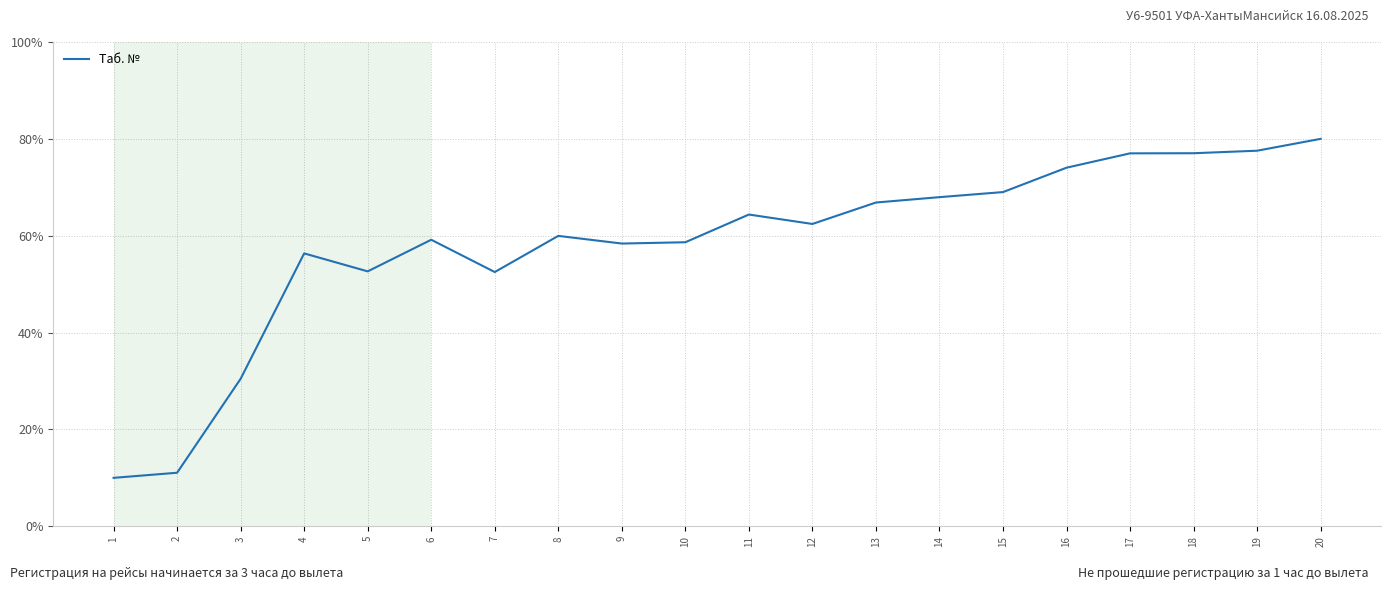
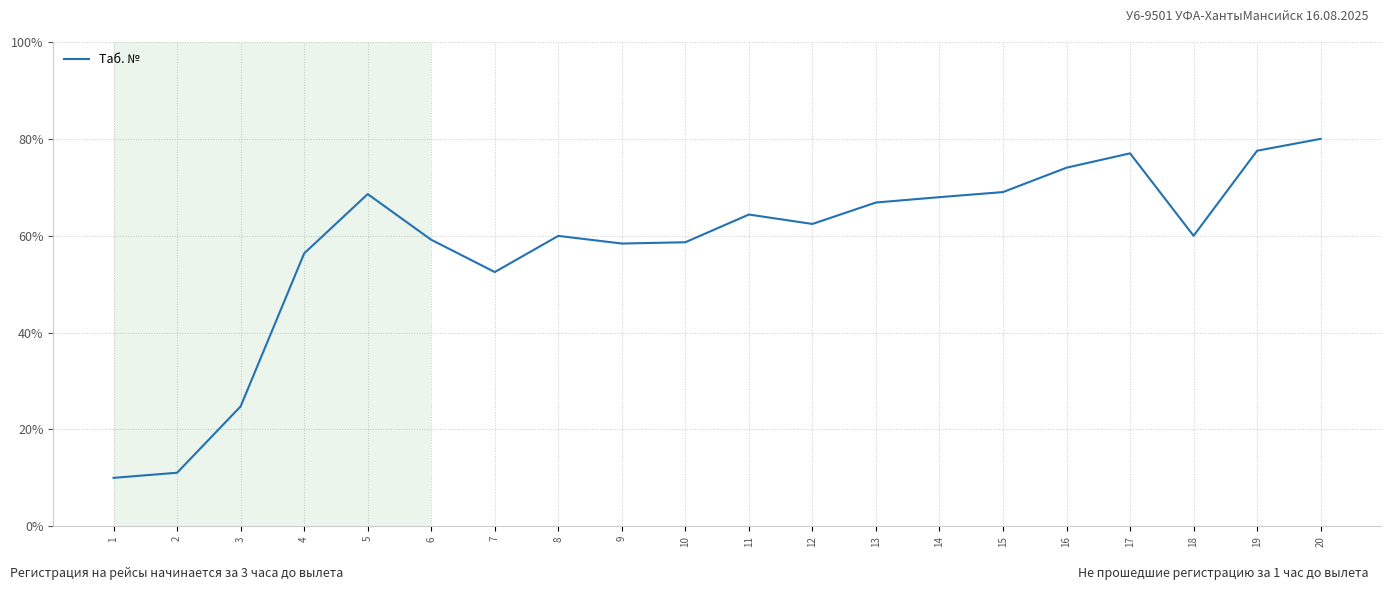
  {
    "1": "10%",
    "2": "11%",
-   "3": "30%",
+   "3": "25%",
    "4": "56%",
-   "5": "53%",
+   "5": "69%",
    "6": "59%",
    "7": "52%",
    "8": "60%",
    "9": "58%",
    "10": "59%",
    "11": "64%",
    "12": "62%",
    "13": "67%",
    "14": "68%",
    "15": "69%",
    "16": "74%",
    "17": "77%",
-   "18": "77%",
+   "18": "60%",
    "19": "78%",
    "20": "80%"
  }
